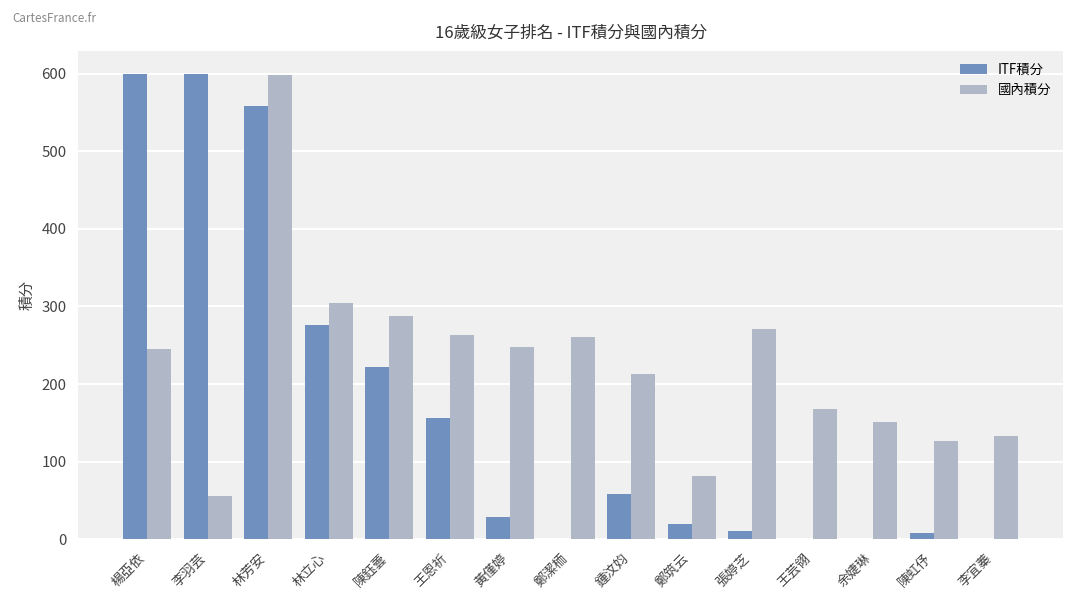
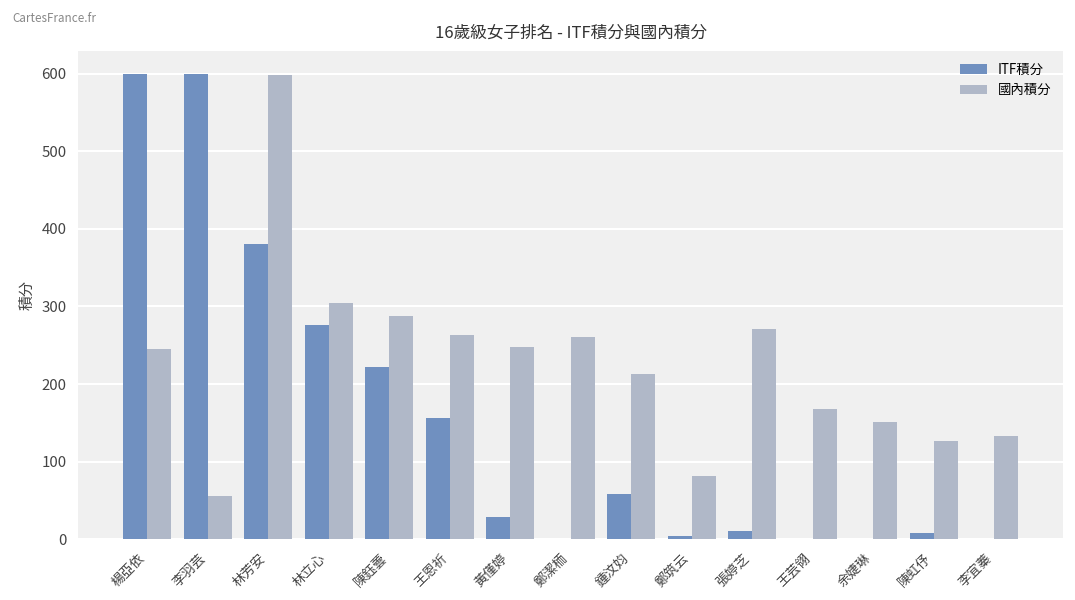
  {
    "ITF積分": {
      "楊亞依": 600,
      "李羽芸": 600,
-     "林芳安": 560,
+     "林芳安": 380,
      "林立心": 280,
      "陳鈺蕓": 220,
      "王恩祈": 160,
      "黃僅婷": 30,
      "鄭潔栭": 0,
      "鍾汶㚬": 60,
-     "鄭筑云": 20,
+     "鄭筑云": 0,
      "張婷芝": 10,
      "王芸翎": 0,
      "余婕琳": 0,
      "陳虹伃": 10,
      "李宜蓁": 0
    },
    "國內積分": {
      "楊亞依": 250,
      "李羽芸": 60,
      "林芳安": 600,
      "林立心": 300,
      "陳鈺蕓": 290,
      "王恩祈": 260,
      "黃僅婷": 250,
      "鄭潔栭": 260,
      "鍾汶㚬": 210,
      "鄭筑云": 80,
      "張婷芝": 270,
      "王芸翎": 170,
      "余婕琳": 150,
      "陳虹伃": 130,
      "李宜蓁": 130
    }
  }
